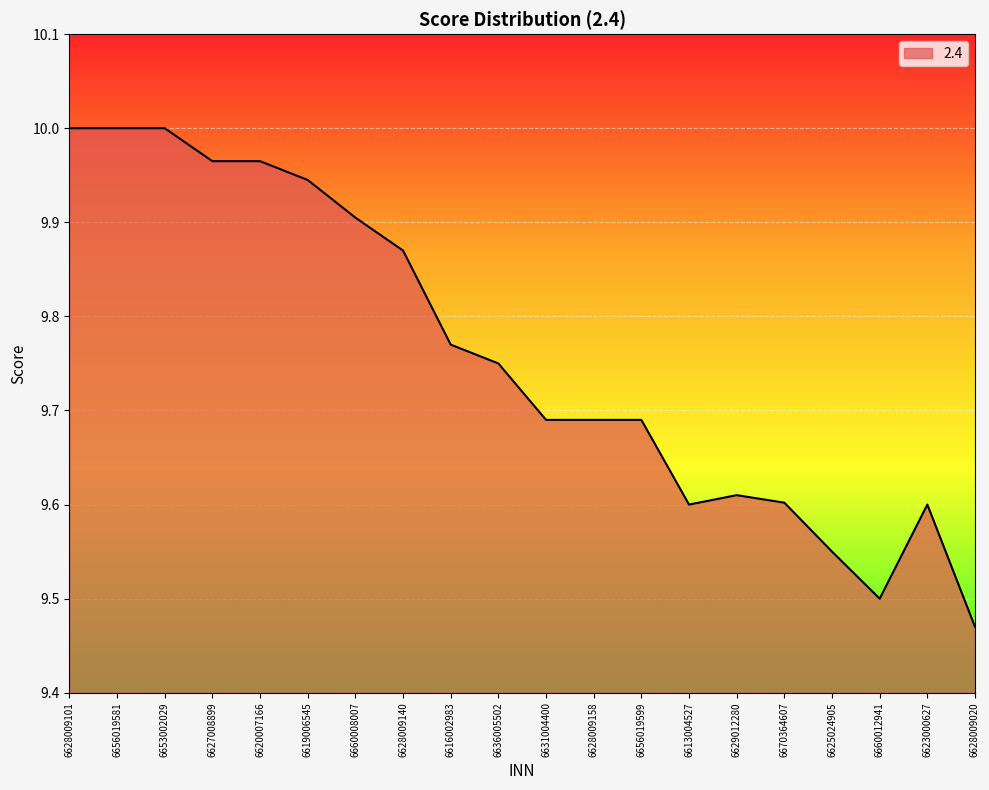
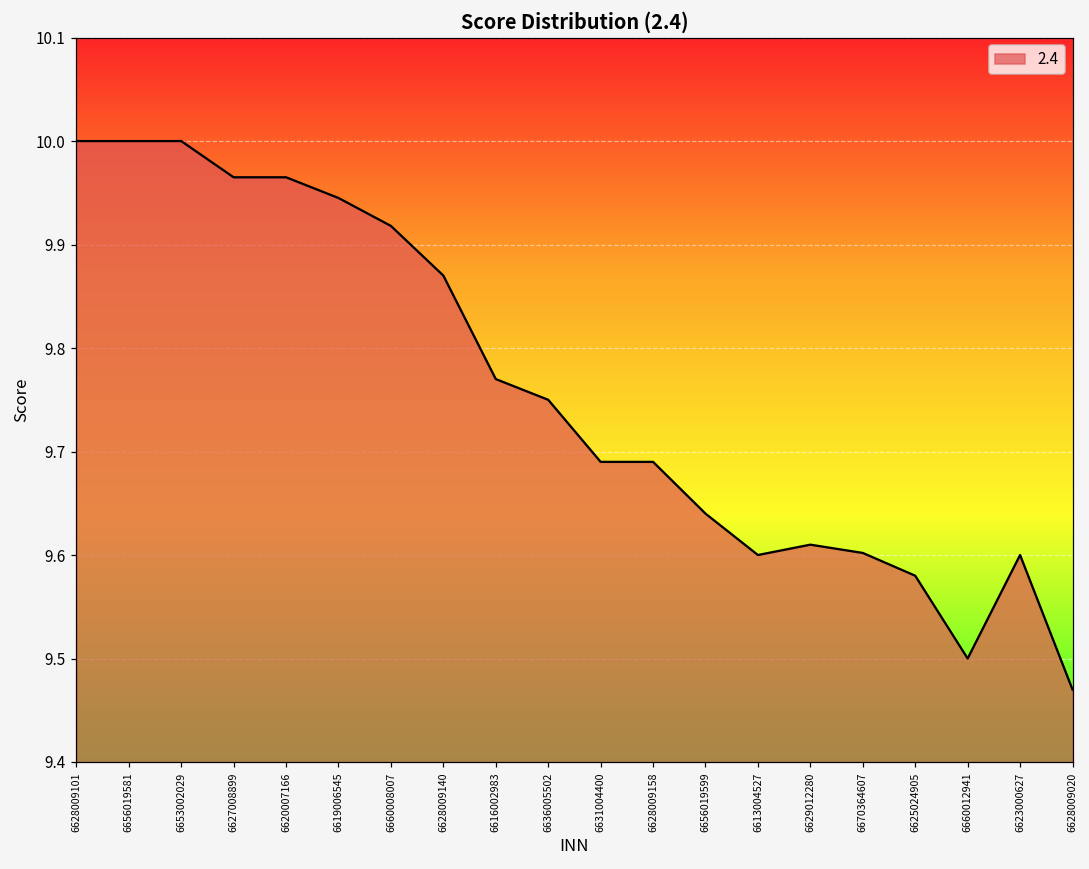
  {
    "6628009101": 10.00,
    "6656019581": 10.00,
    "6653002029": 10.00,
    "6627008899": 9.97,
    "6620007166": 9.97,
    "6619006545": 9.95,
-   "6660008007": 9.91,
+   "6660008007": 9.92,
    "6628009140": 9.87,
    "6616002983": 9.77,
    "6636005502": 9.75,
    "6631004400": 9.69,
    "6628009158": 9.69,
-   "6656019599": 9.69,
+   "6656019599": 9.64,
    "6613004527": 9.60,
    "6629012280": 9.61,
    "6670364607": 9.60,
-   "6625024905": 9.55,
+   "6625024905": 9.58,
    "6660012941": 9.50,
    "6623000627": 9.60,
    "6628009020": 9.47
  }
